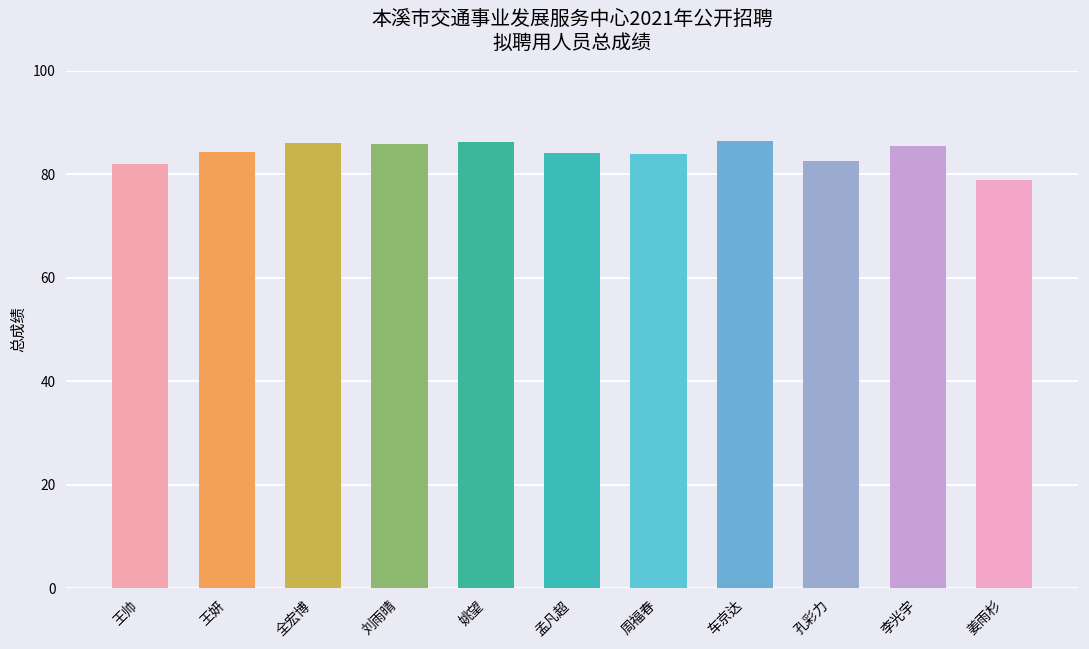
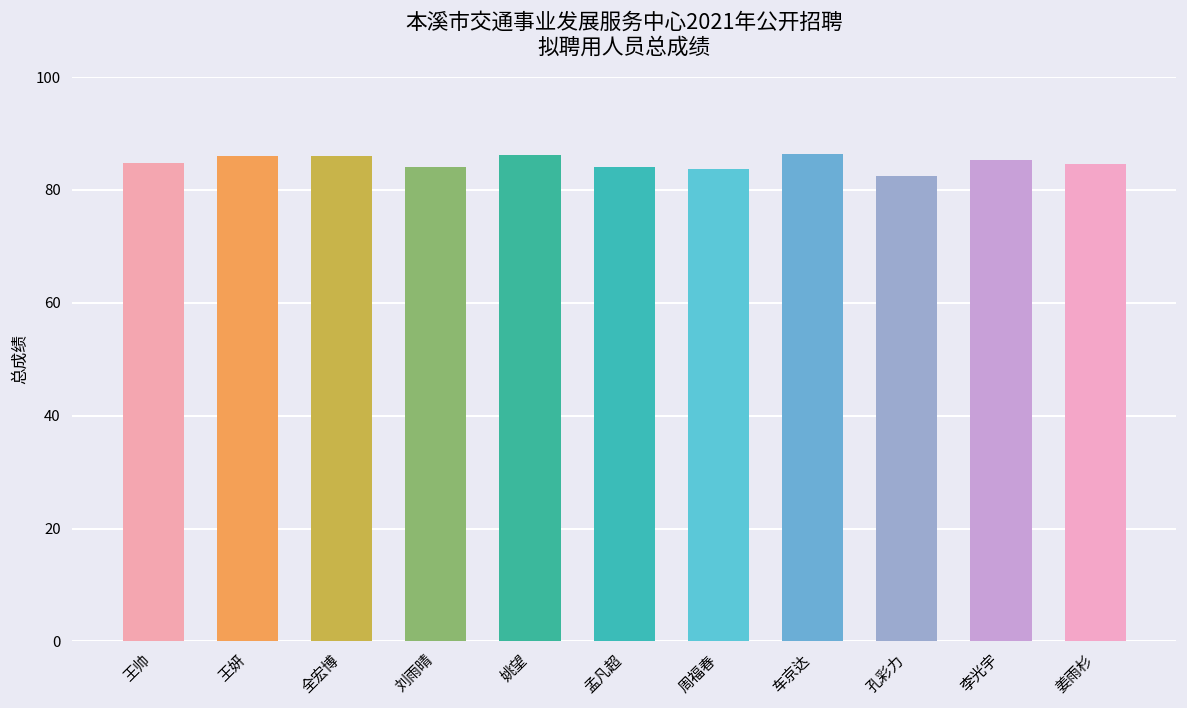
  {
-   "王帅": 82,
-   "王妍": 84,
+   "王帅": 85,
+   "王妍": 86,
    "全宏博": 86,
-   "刘雨晴": 86,
+   "刘雨晴": 84,
    "姚望": 86,
    "孟凡超": 84,
    "周福春": 84,
    "车京达": 86,
    "孔彩力": 83,
    "李光宇": 85,
-   "姜雨杉": 79
+   "姜雨杉": 85
  }
